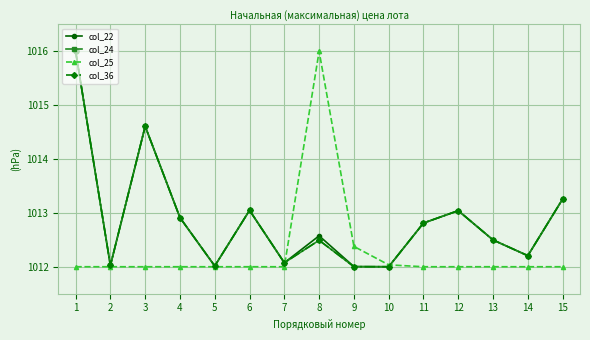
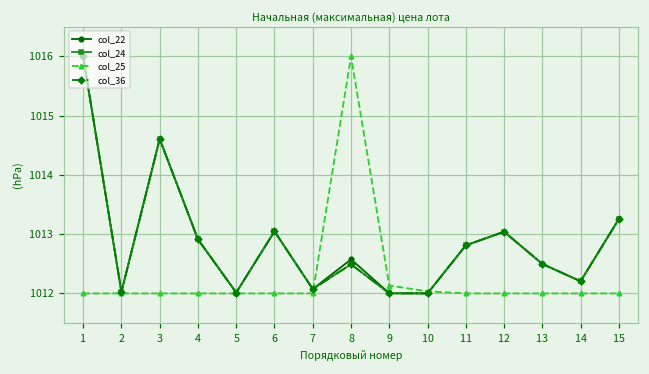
  {
    "col_25": {
      "1": 1012.0,
      "3": 1012.0,
      "4": 1012.0,
      "6": 1012.0,
      "7": 1012.0,
      "8": 1016.0,
-     "9": 1012.4,
+     "9": 1012.1,
      "11": 1012.0,
      "12": 1012.0,
      "13": 1012.0,
      "14": 1012.0,
      "15": 1012.0
    }
  }
